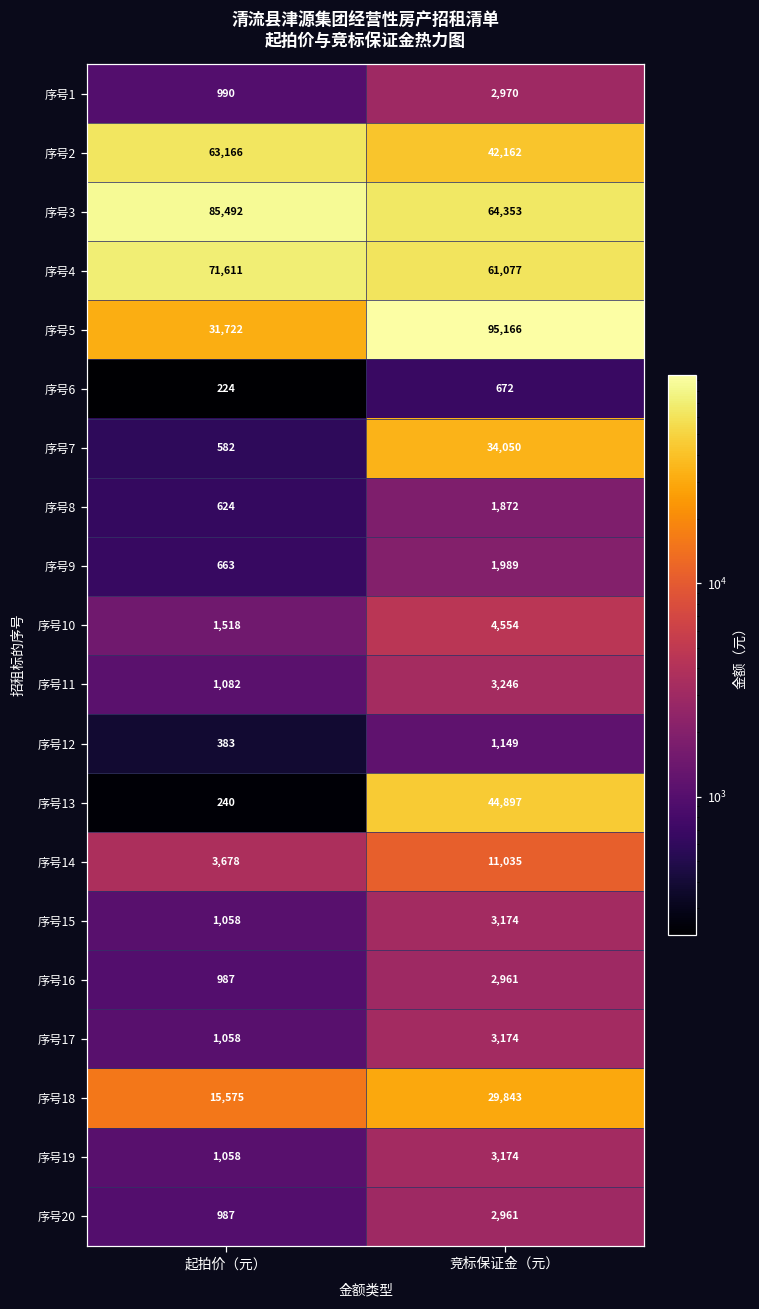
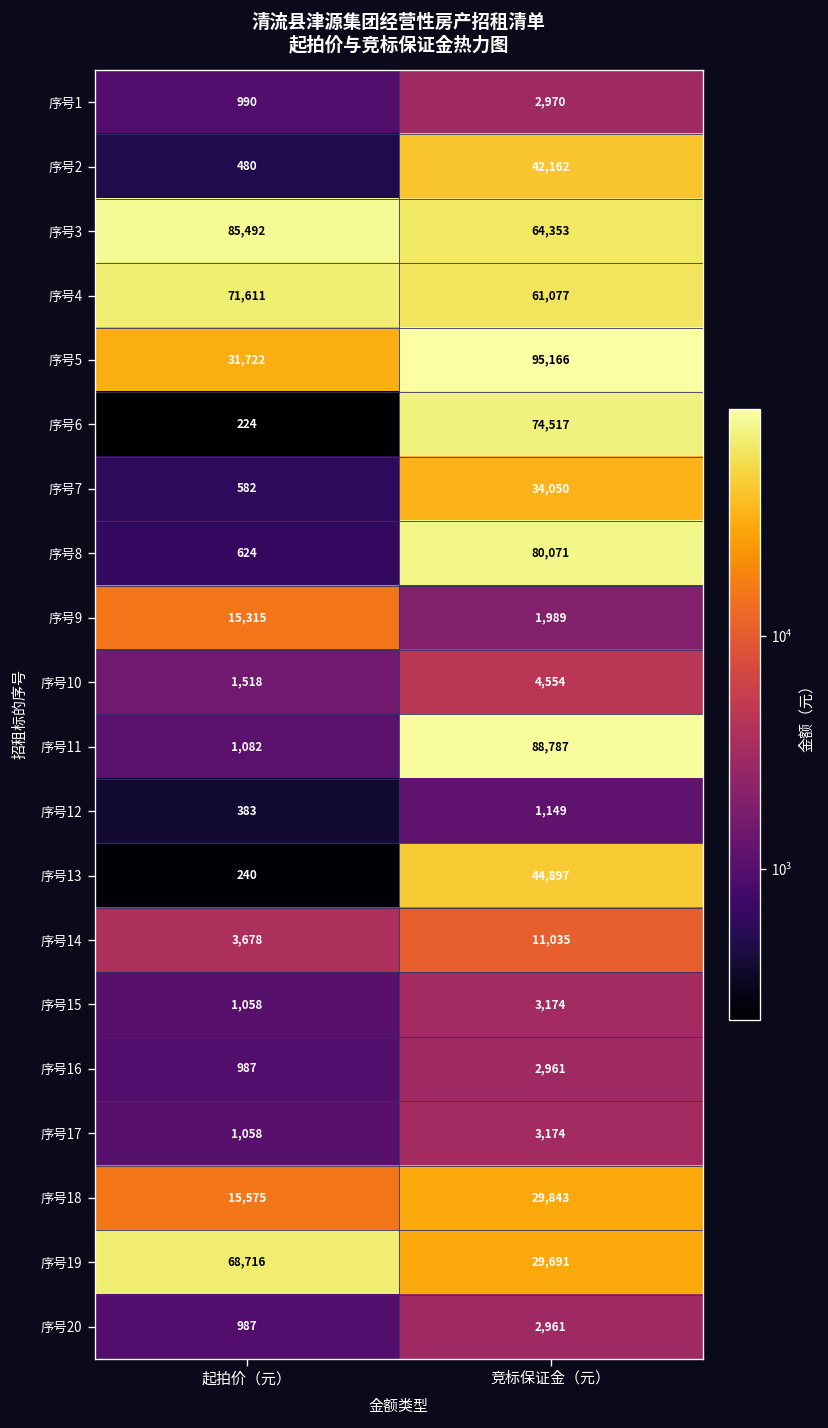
  {
    "序号1": {
      "起拍价（元）": "990",
      "竞标保证金（元）": "2,970"
    },
    "序号2": {
-     "起拍价（元）": "63,166",
+     "起拍价（元）": "480",
      "竞标保证金（元）": "42,162"
    },
    "序号3": {
      "起拍价（元）": "85,492",
      "竞标保证金（元）": "64,353"
    },
    "序号4": {
      "起拍价（元）": "71,611",
      "竞标保证金（元）": "61,077"
    },
    "序号5": {
      "起拍价（元）": "31,722",
      "竞标保证金（元）": "95,166"
    },
    "序号6": {
      "起拍价（元）": "224",
-     "竞标保证金（元）": "672"
+     "竞标保证金（元）": "74,517"
    },
    "序号7": {
      "起拍价（元）": "582",
      "竞标保证金（元）": "34,050"
    },
    "序号8": {
      "起拍价（元）": "624",
-     "竞标保证金（元）": "1,872"
+     "竞标保证金（元）": "80,071"
    },
    "序号9": {
-     "起拍价（元）": "663",
+     "起拍价（元）": "15,315",
      "竞标保证金（元）": "1,989"
    },
    "序号10": {
      "起拍价（元）": "1,518",
      "竞标保证金（元）": "4,554"
    },
    "序号11": {
      "起拍价（元）": "1,082",
-     "竞标保证金（元）": "3,246"
+     "竞标保证金（元）": "88,787"
    },
    "序号12": {
      "起拍价（元）": "383",
      "竞标保证金（元）": "1,149"
    },
    "序号13": {
      "起拍价（元）": "240",
      "竞标保证金（元）": "44,897"
    },
    "序号14": {
      "起拍价（元）": "3,678",
      "竞标保证金（元）": "11,035"
    },
    "序号15": {
      "起拍价（元）": "1,058",
      "竞标保证金（元）": "3,174"
    },
    "序号16": {
      "起拍价（元）": "987",
      "竞标保证金（元）": "2,961"
    },
    "序号17": {
      "起拍价（元）": "1,058",
      "竞标保证金（元）": "3,174"
    },
    "序号18": {
      "起拍价（元）": "15,575",
      "竞标保证金（元）": "29,843"
    },
    "序号19": {
-     "起拍价（元）": "1,058",
-     "竞标保证金（元）": "3,174"
+     "起拍价（元）": "68,716",
+     "竞标保证金（元）": "29,691"
    },
    "序号20": {
      "起拍价（元）": "987",
      "竞标保证金（元）": "2,961"
    }
  }
